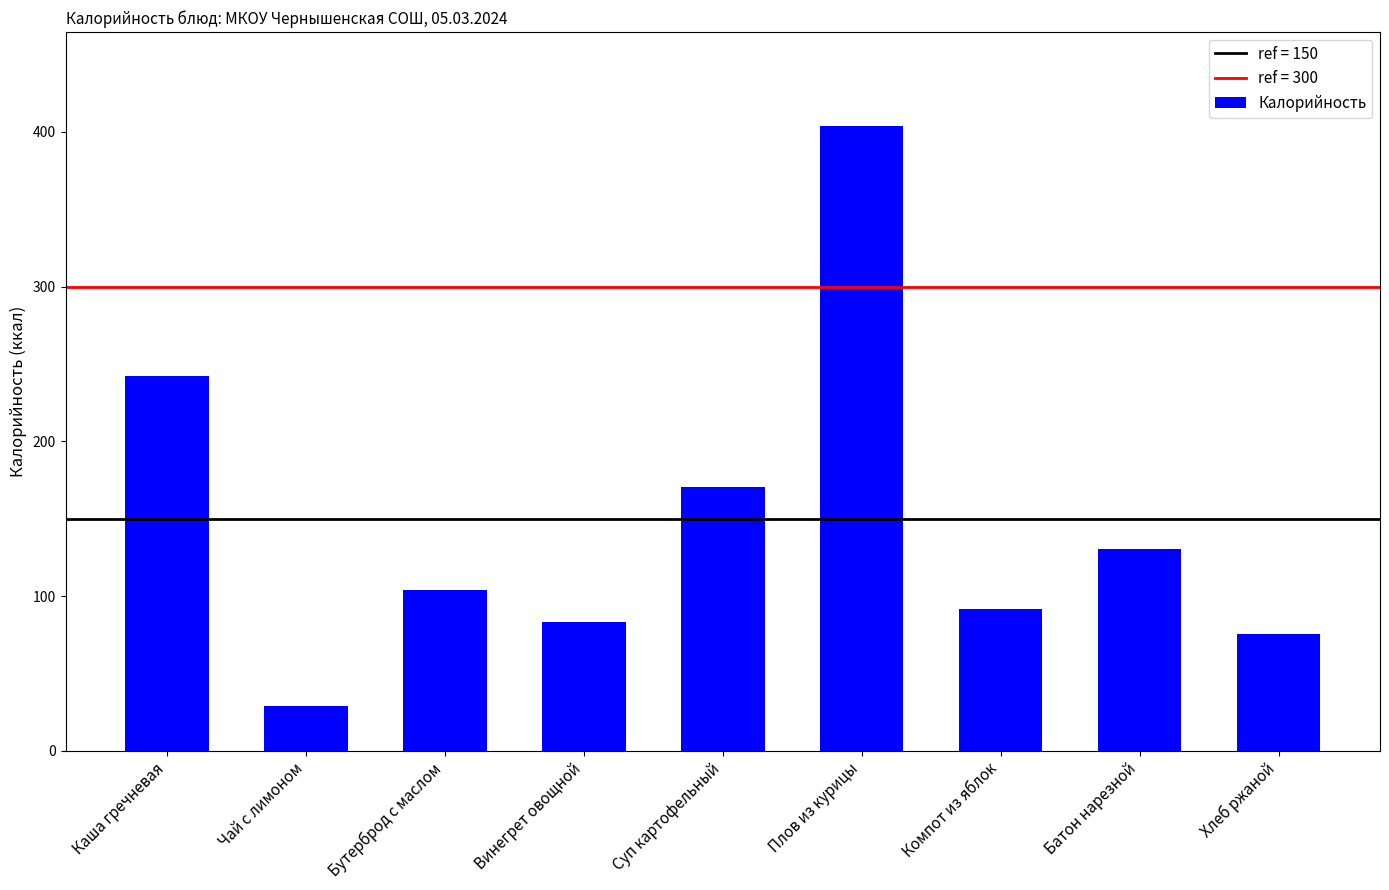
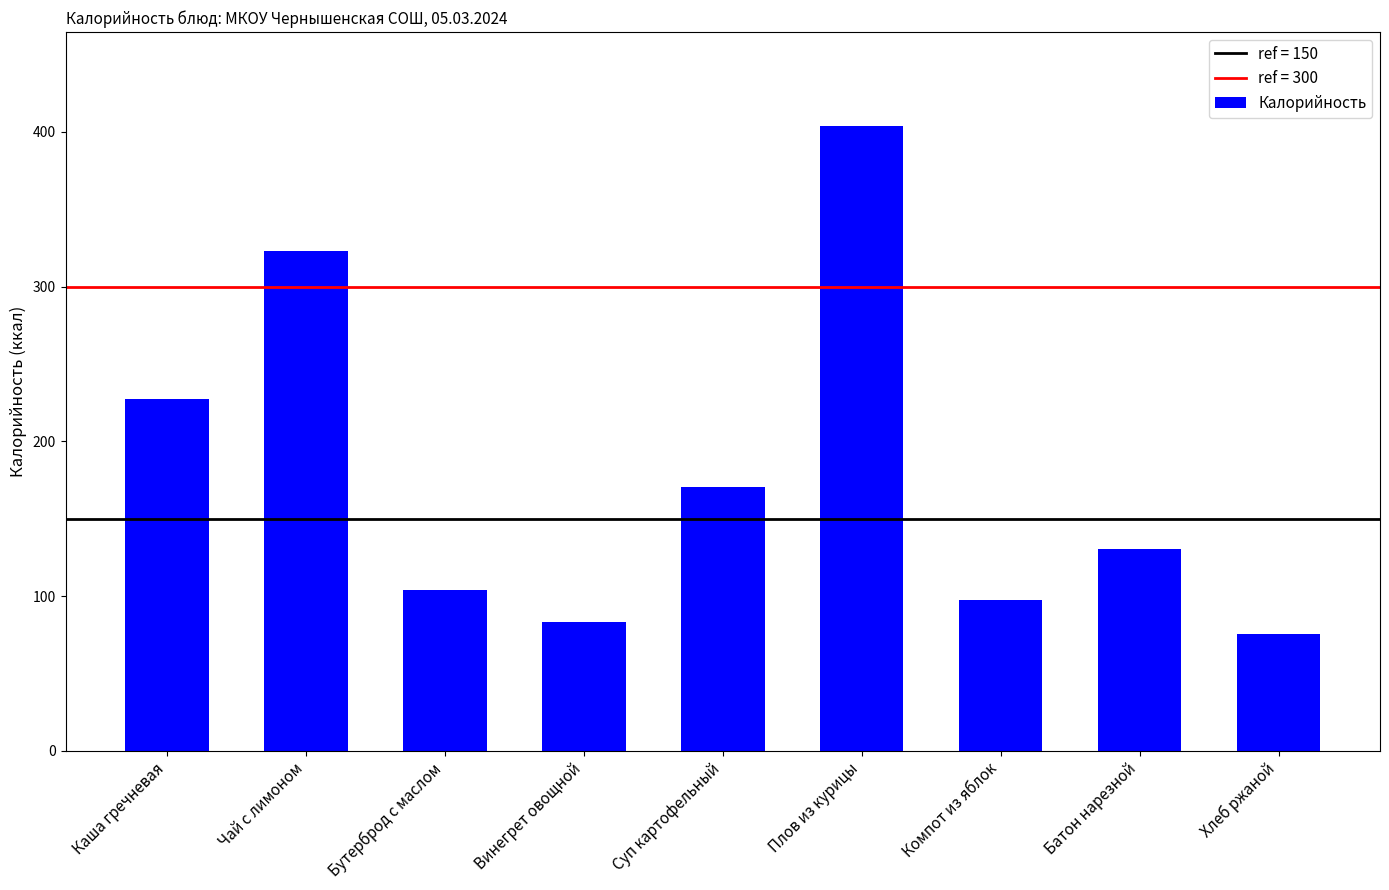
  {
-   "Каша гречневая": 242,
-   "Чай с лимоном": 29,
+   "Каша гречневая": 227,
+   "Чай с лимоном": 323,
    "Бутерброд с маслом": 104,
    "Винегрет овощной": 83,
    "Суп картофельный": 171,
    "Плов из курицы": 404,
-   "Компот из яблок": 92,
+   "Компот из яблок": 98,
    "Батон нарезной": 130,
    "Хлеб ржаной": 76
  }
